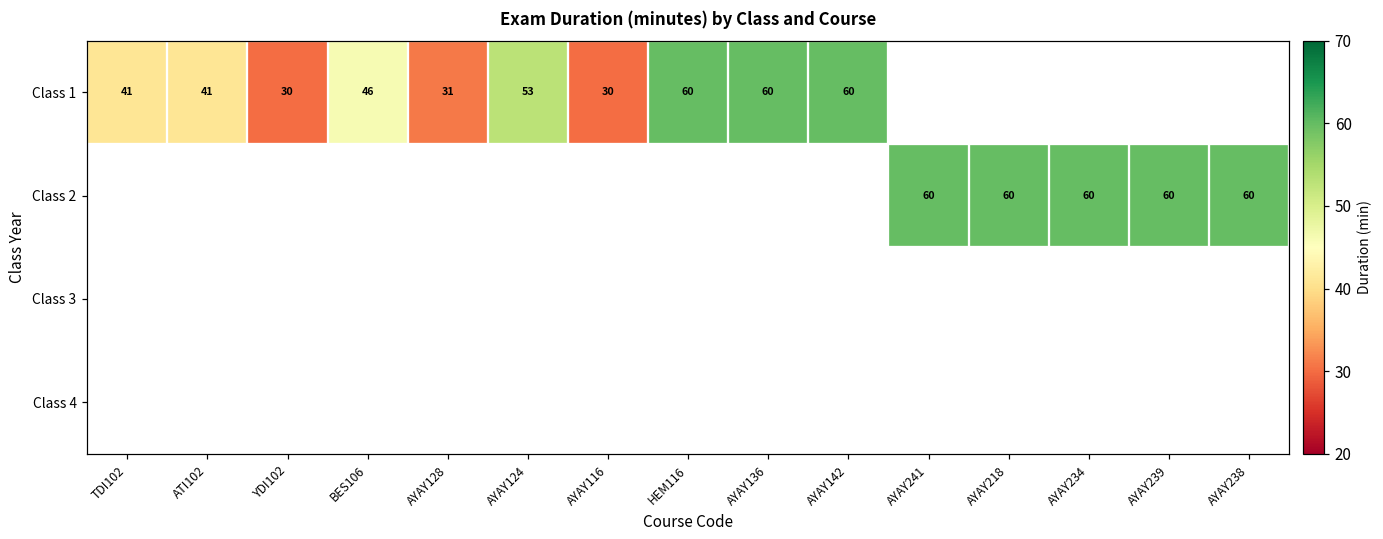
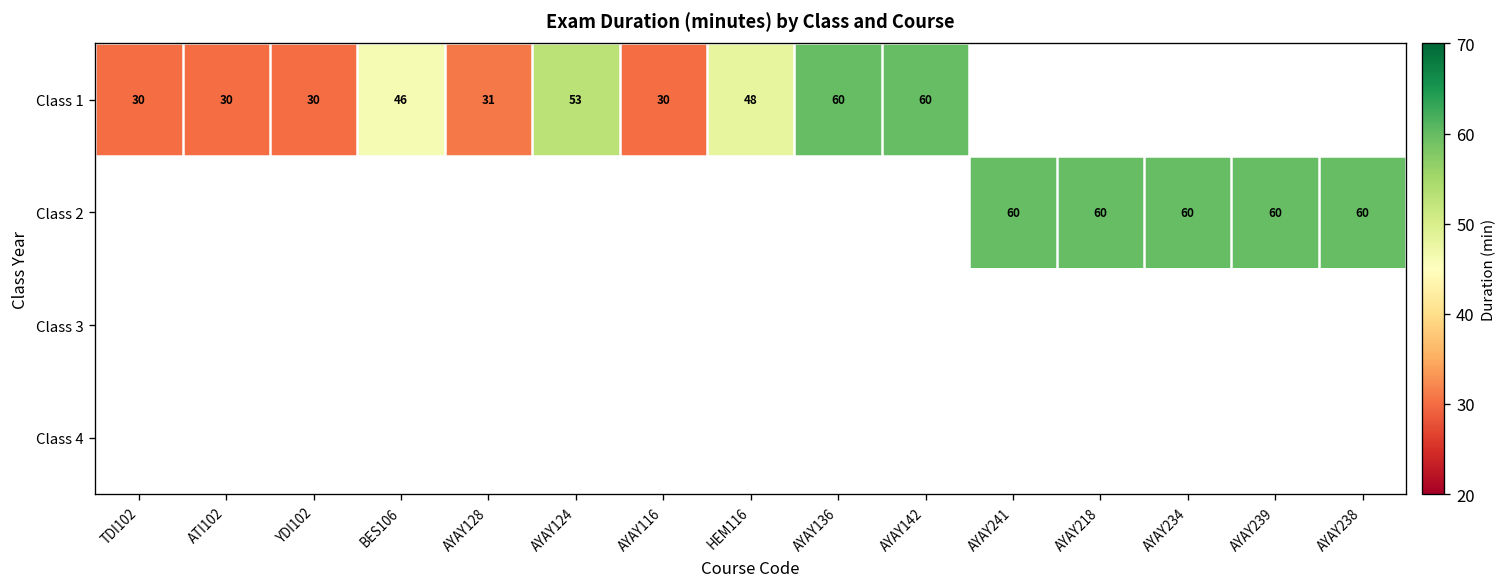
  {
    "Class 1": {
-     "TDI102": 41,
-     "ATI102": 41,
+     "TDI102": 30,
+     "ATI102": 30,
      "YDI102": 30,
      "BES106": 46,
      "AYAY128": 31,
      "AYAY124": 53,
      "AYAY116": 30,
-     "HEM116": 60,
+     "HEM116": 48,
      "AYAY136": 60,
      "AYAY142": 60
    },
    "Class 2": {
      "AYAY241": 60,
      "AYAY218": 60,
      "AYAY234": 60,
      "AYAY239": 60,
      "AYAY238": 60
    }
  }
